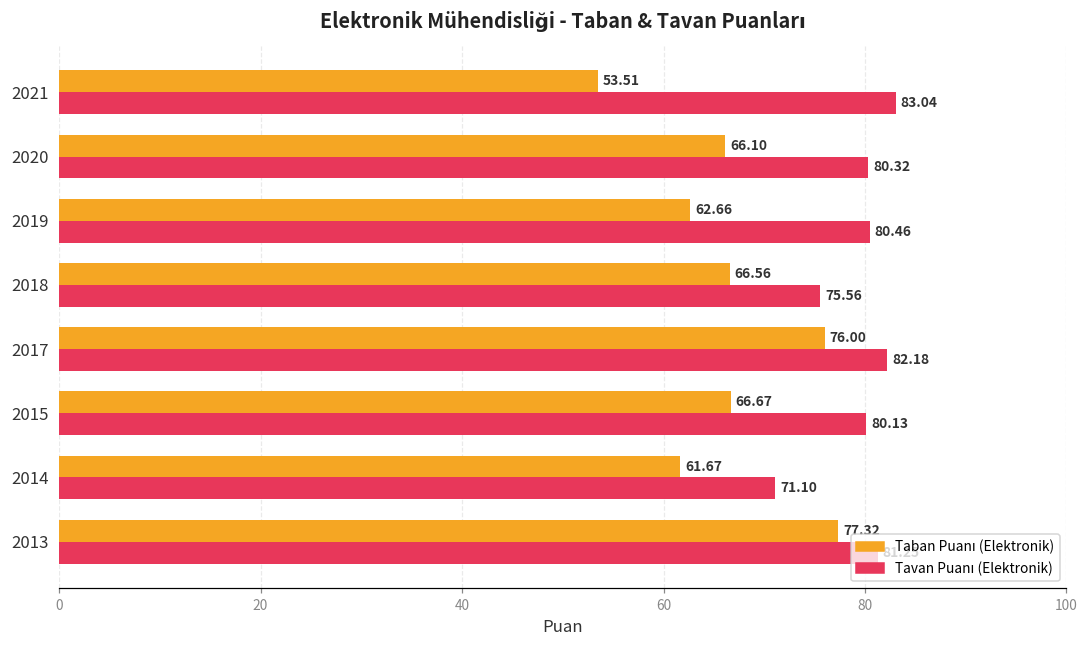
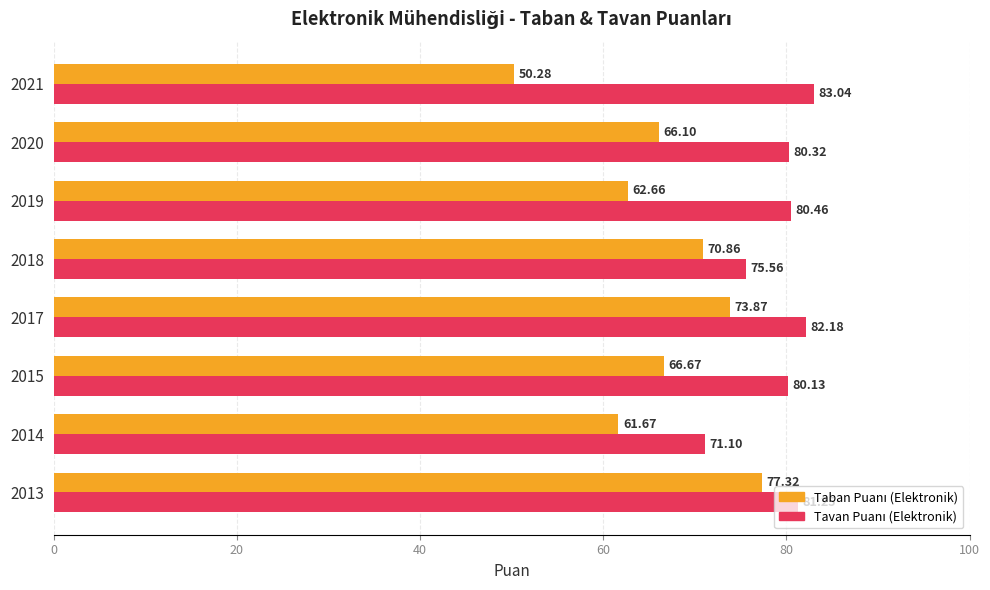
  {
    "Taban Puanı (Elektronik)": {
-     "2021": 53.51,
+     "2021": 50.28,
      "2020": 66.10,
      "2019": 62.66,
-     "2018": 66.56,
-     "2017": 76.00,
+     "2018": 70.86,
+     "2017": 73.87,
      "2015": 66.67,
      "2014": 61.67
    },
    "Tavan Puanı (Elektronik)": {
      "2021": 83.04,
      "2020": 80.32,
      "2019": 80.46,
      "2018": 75.56,
      "2017": 82.18,
      "2015": 80.13,
      "2014": 71.10
    }
  }
